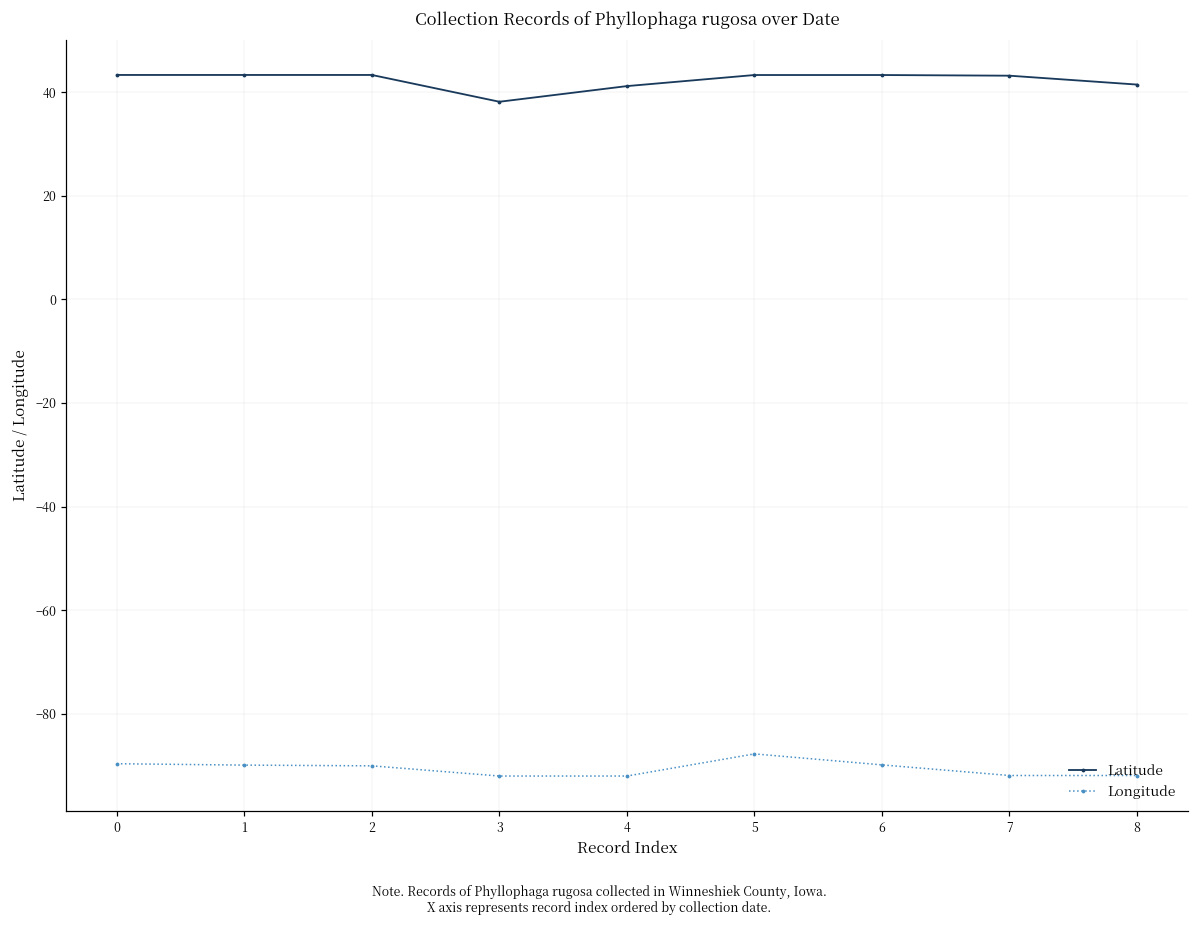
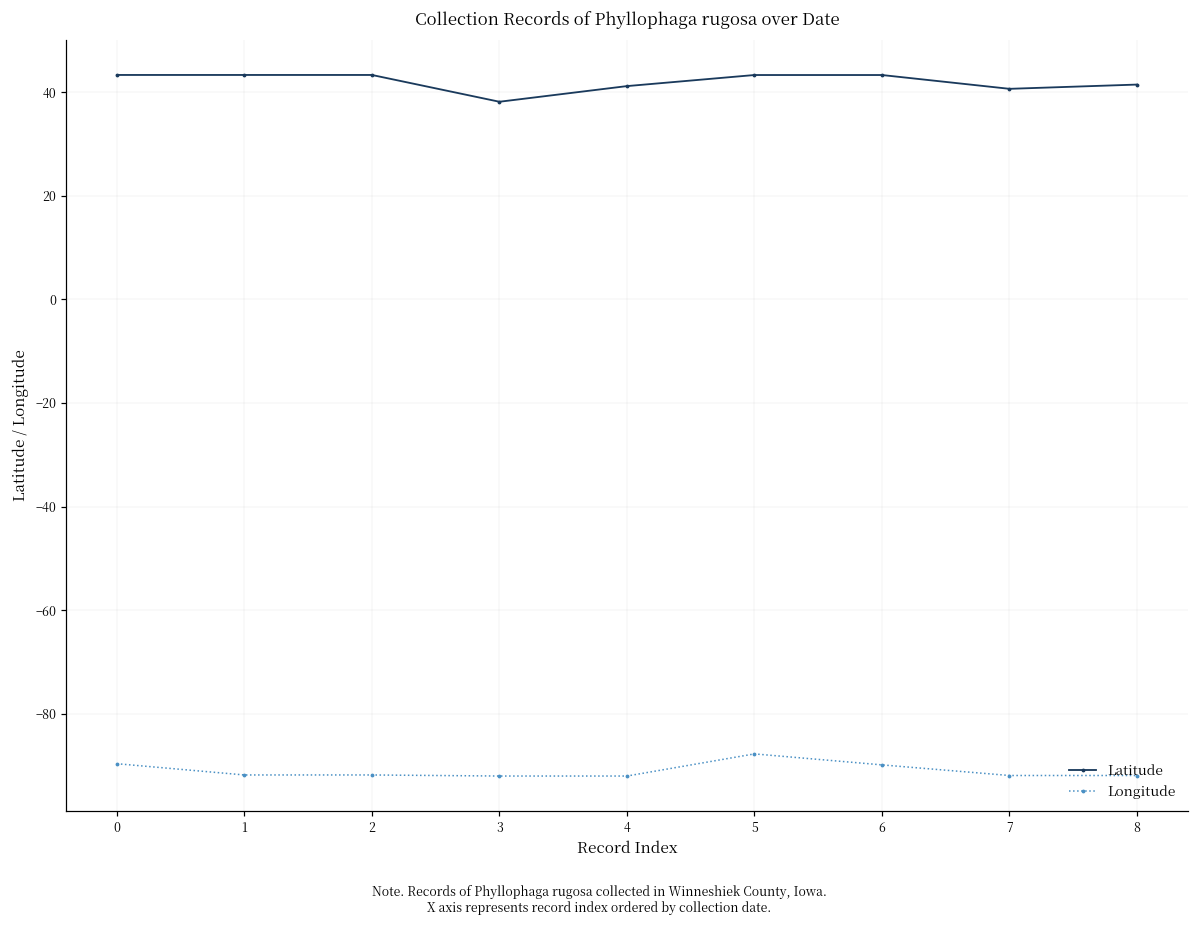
  {
    "Latitude": {
      "0": 43,
      "1": 43,
      "2": 43,
      "3": 38,
      "4": 41,
      "5": 43,
      "6": 43,
-     "7": 43,
+     "7": 41,
      "8": 41
    },
    "Longitude": {
      "0": -90,
-     "1": -90,
-     "2": -90,
+     "1": -92,
+     "2": -92,
      "3": -92,
      "4": -92,
      "5": -88,
      "6": -90,
      "7": -92,
      "8": -92
    }
  }
